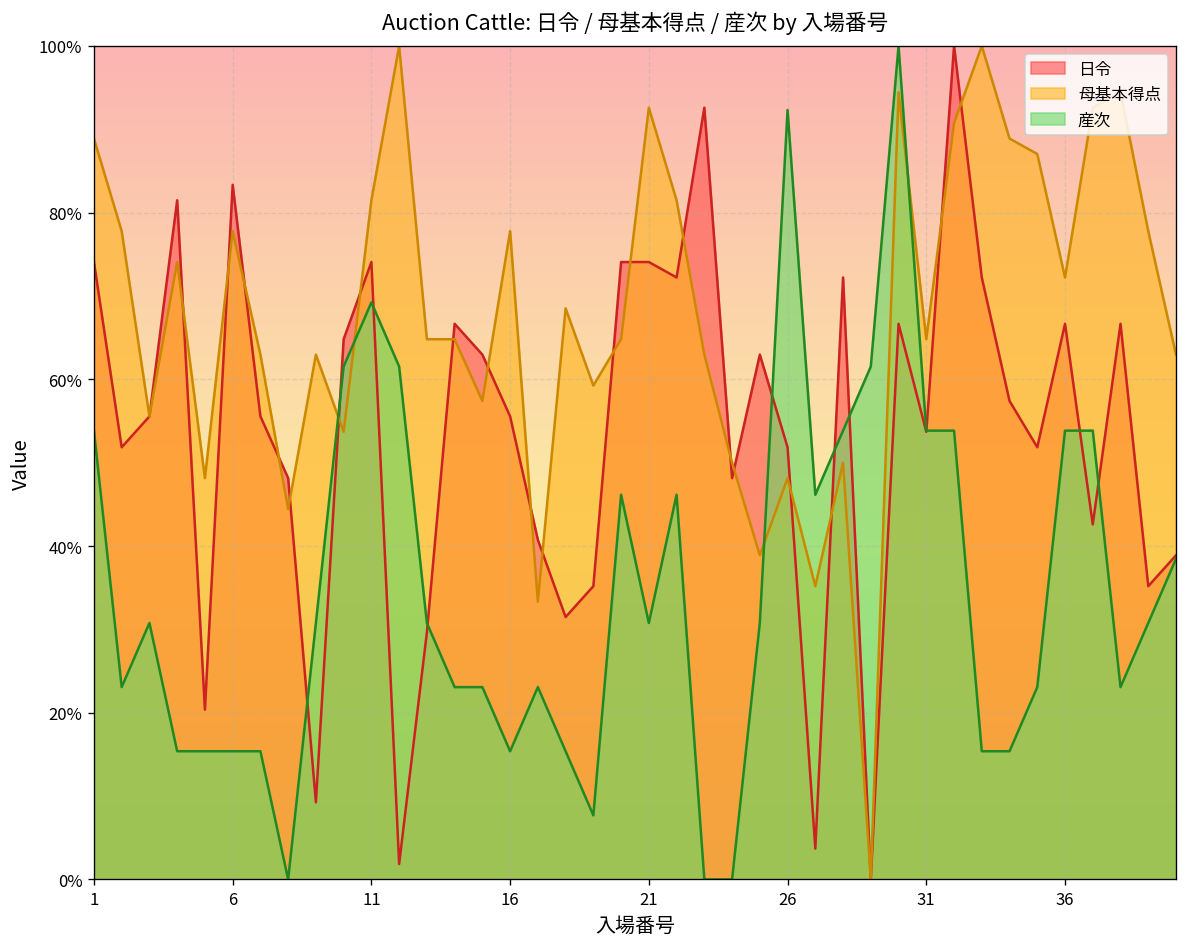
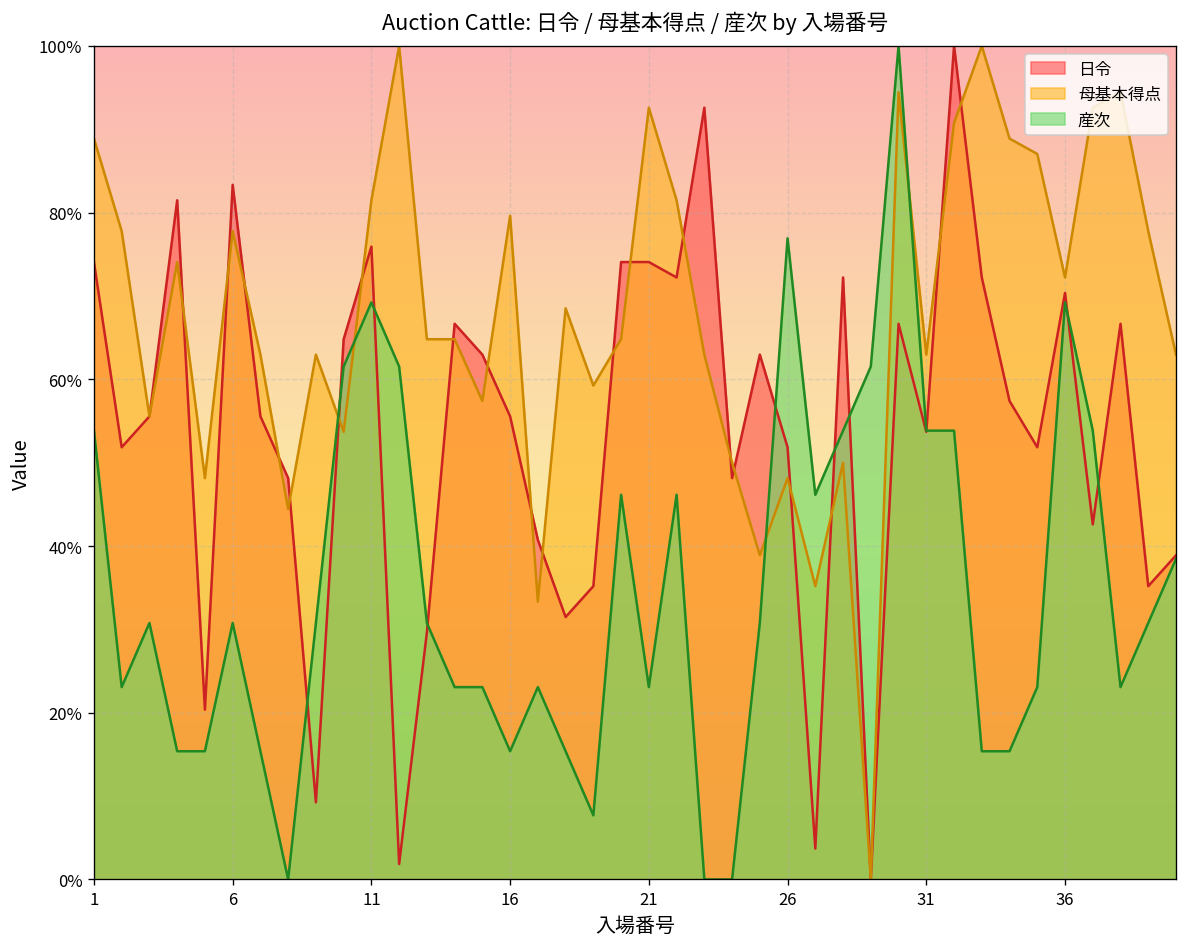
  {
    "日令": {
      "1": "74%",
      "6": "83%",
-     "11": "74%",
+     "11": "76%",
      "16": "56%",
      "21": "74%",
      "26": "52%",
-     "36": "67%"
+     "36": "70%"
    },
    "母基本得点": {
      "1": "89%",
      "6": "78%",
      "11": "81%",
-     "16": "78%",
+     "16": "80%",
      "21": "93%",
      "26": "48%",
-     "31": "65%",
+     "31": "63%",
      "36": "72%"
    },
    "産次": {
      "1": "54%",
-     "6": "15%",
+     "6": "31%",
      "11": "69%",
      "16": "15%",
-     "21": "31%",
-     "26": "92%",
-     "36": "54%"
+     "21": "23%",
+     "26": "77%",
+     "36": "69%"
    }
  }
